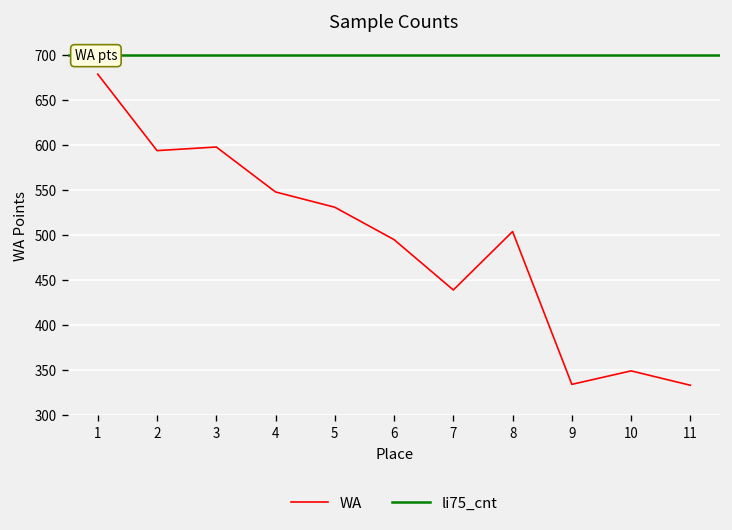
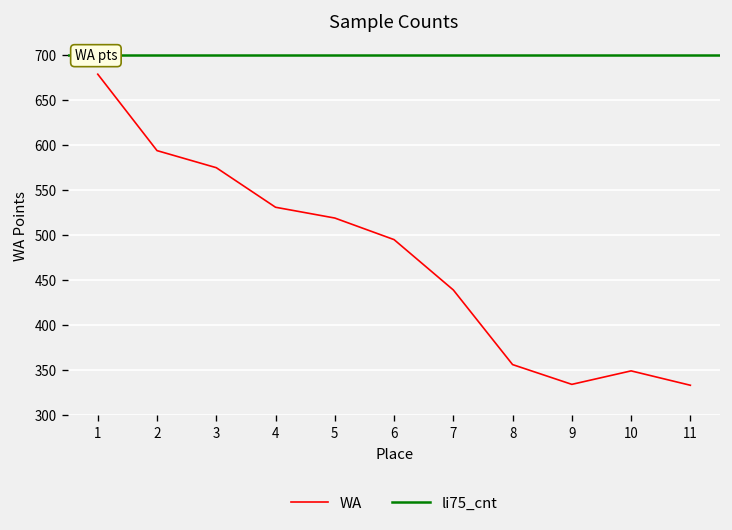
  {
    "1": 680,
    "2": 590,
-   "3": 600,
-   "4": 550,
-   "5": 530,
+   "3": 580,
+   "4": 530,
+   "5": 520,
    "6": 500,
    "7": 440,
-   "8": 500,
+   "8": 360,
    "9": 330,
    "10": 350,
    "11": 330
  }
